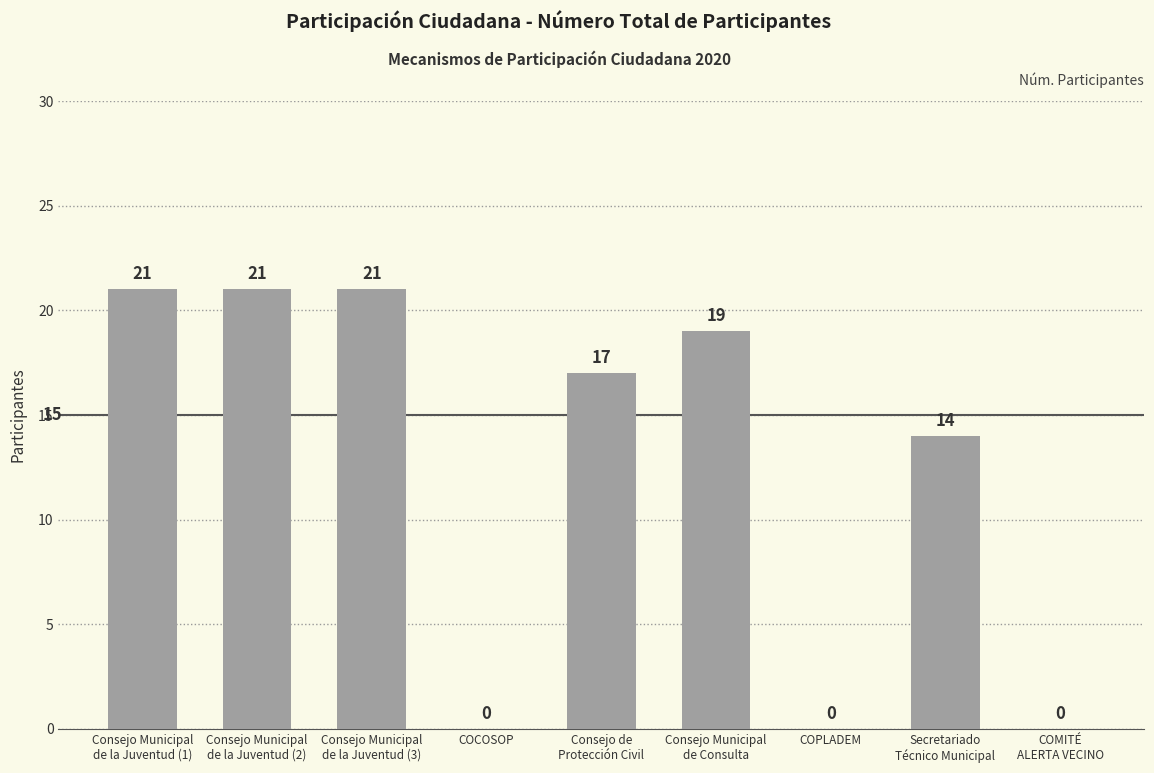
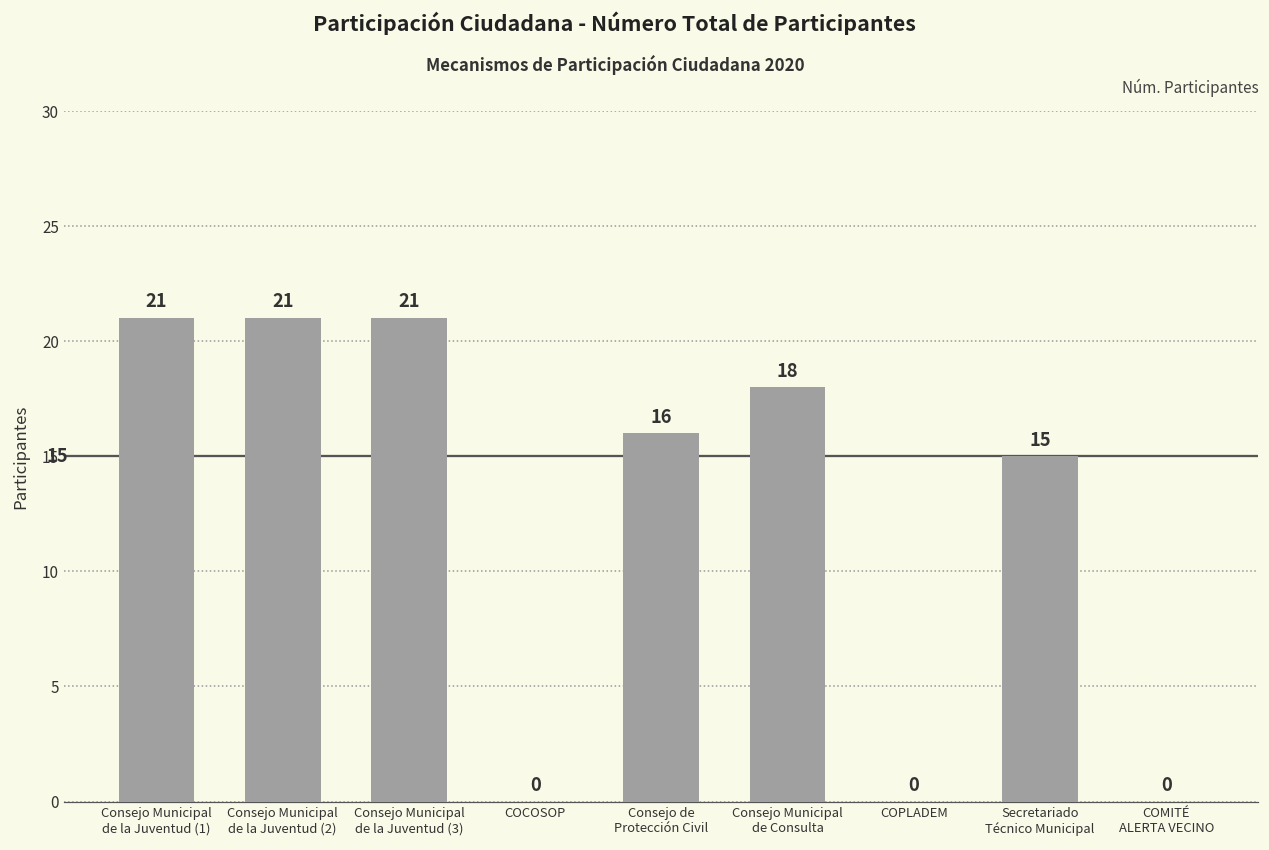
  {
    "Consejo Municipal de la Juventud (1)": 21,
    "Consejo Municipal de la Juventud (2)": 21,
    "Consejo Municipal de la Juventud (3)": 21,
    "COCOSOP": 0,
-   "Consejo de Protección Civil": 17,
-   "Consejo Municipal de Consulta": 19,
+   "Consejo de Protección Civil": 16,
+   "Consejo Municipal de Consulta": 18,
    "COPLADEM": 0,
-   "Secretariado Técnico Municipal": 14,
+   "Secretariado Técnico Municipal": 15,
    "COMITÉ ALERTA VECINO": 0
  }
